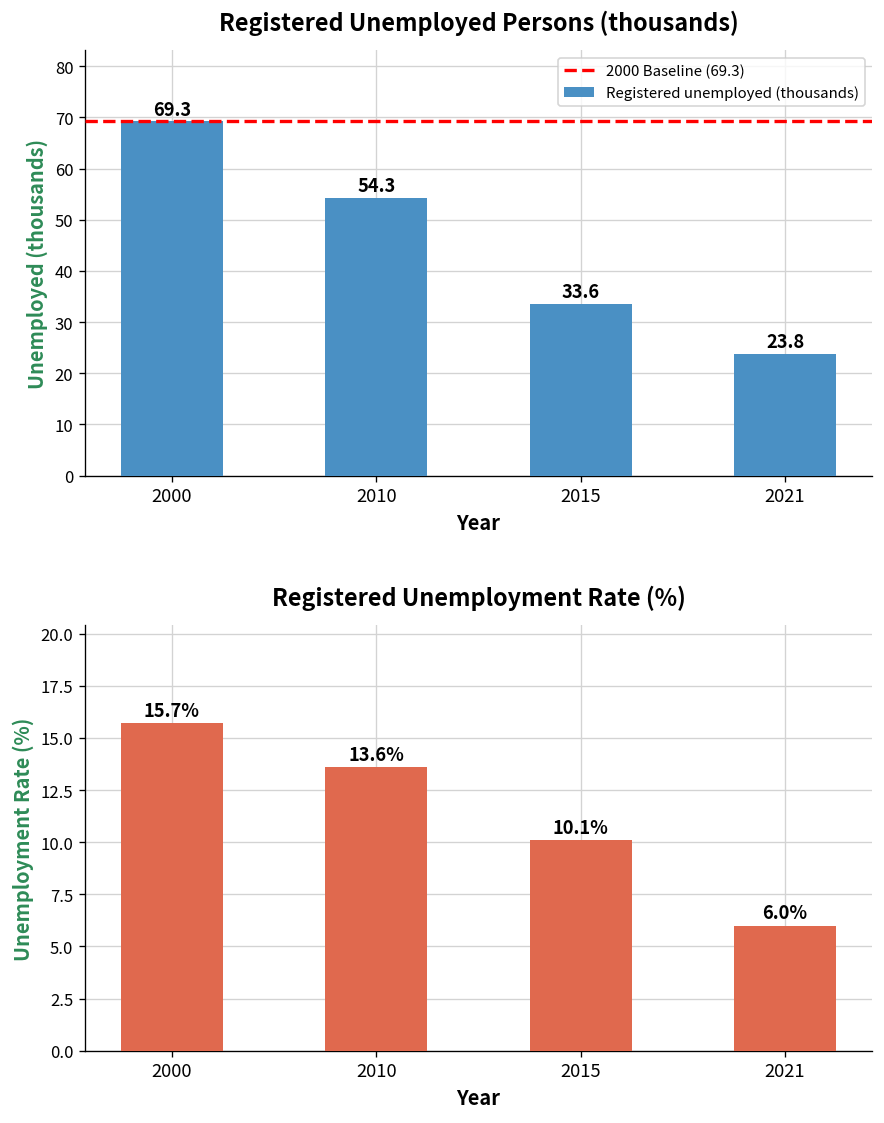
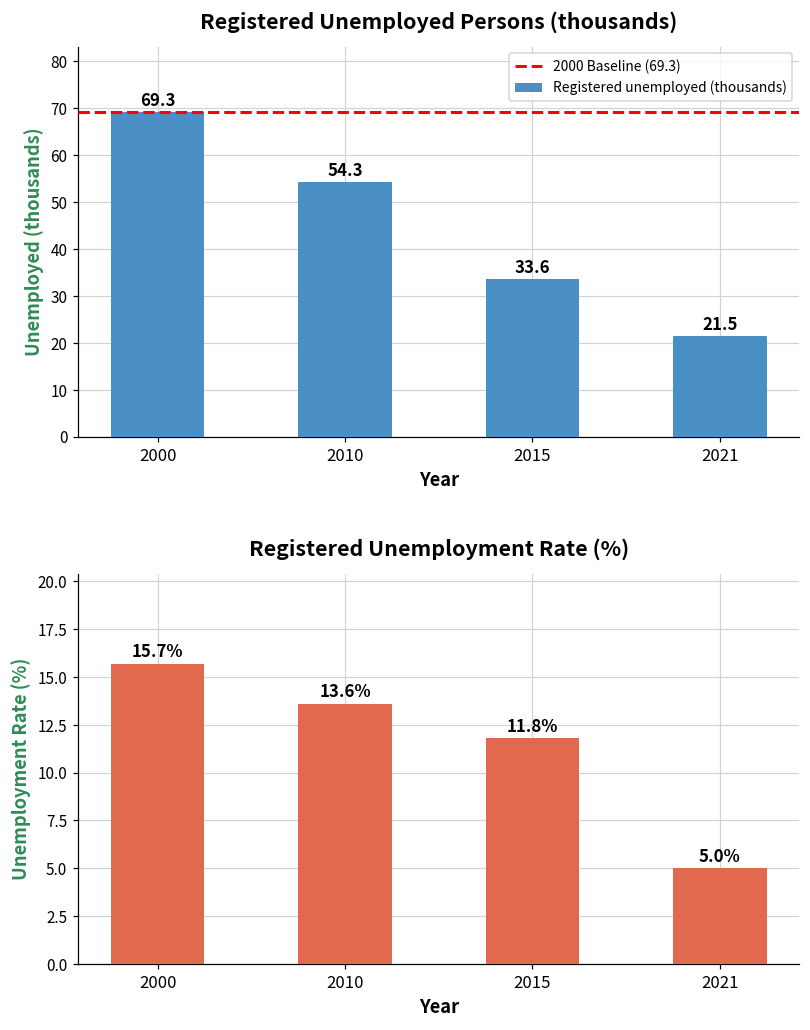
  {
    "Registered Unemployed Persons (thousands)": {
      "2000": "69.3",
      "2010": "54.3",
      "2015": "33.6",
-     "2021": "23.8"
+     "2021": "21.5"
    },
    "Registered Unemployment Rate (%)": {
      "2000": "15.7%",
      "2010": "13.6%",
-     "2015": "10.1%",
-     "2021": "6.0%"
+     "2015": "11.8%",
+     "2021": "5.0%"
    }
  }
